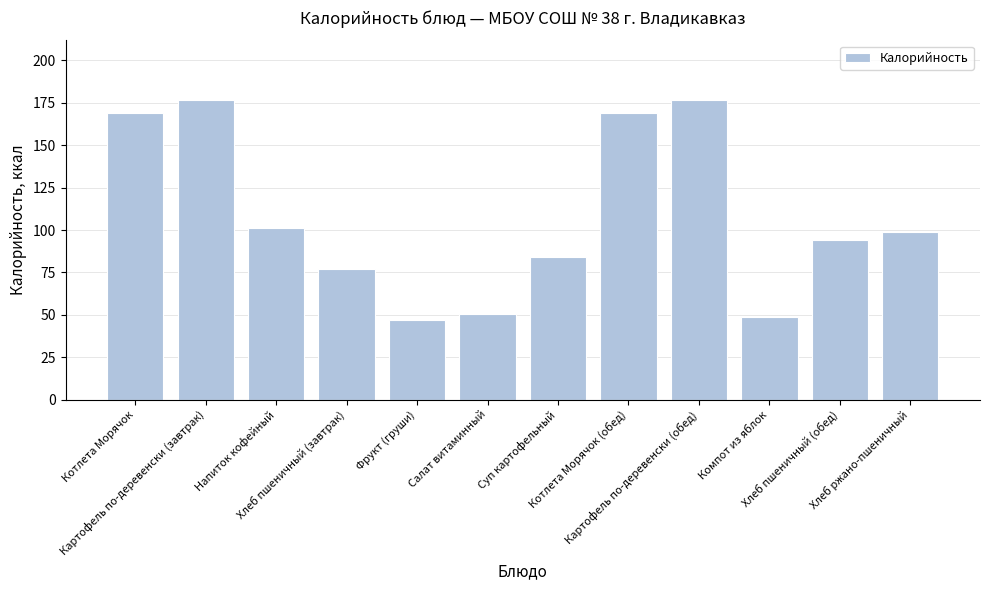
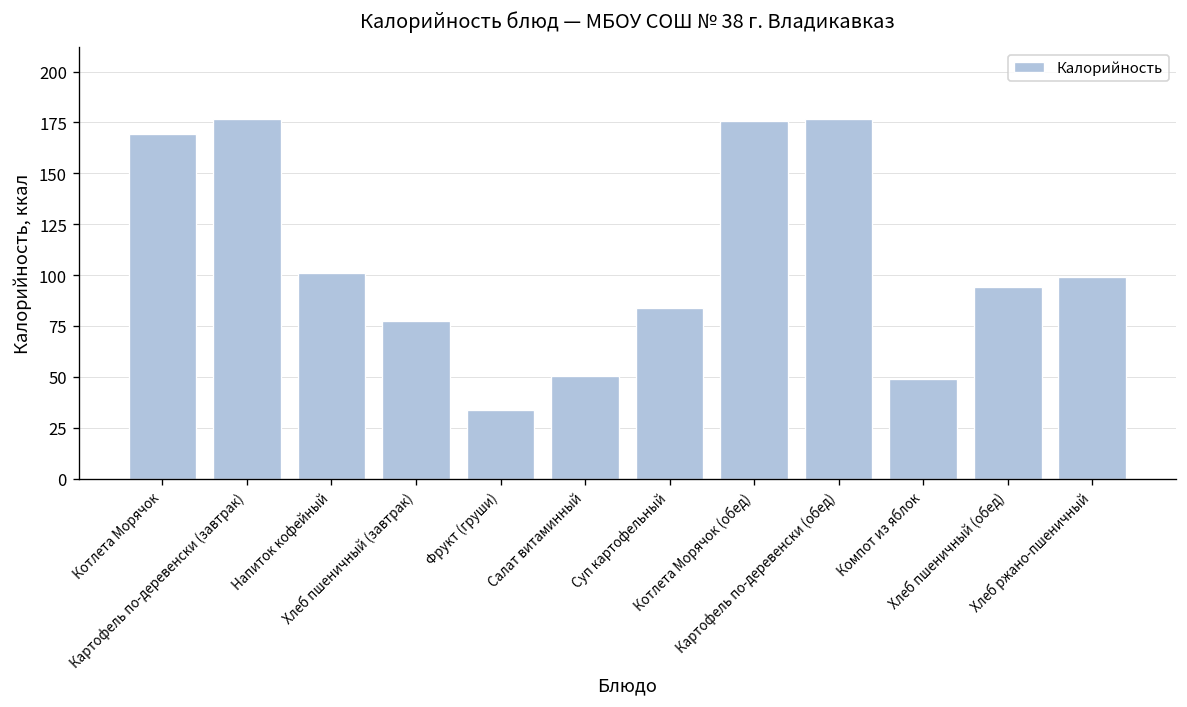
  {
    "Котлета Морячок": 169,
    "Картофель по-деревенски (завтрак)": 177,
    "Напиток кофейный": 101,
    "Хлеб пшеничный (завтрак)": 77,
-   "Фрукт (груши)": 47,
+   "Фрукт (груши)": 34,
    "Салат витаминный": 51,
    "Суп картофельный": 84,
-   "Котлета Морячок (обед)": 169,
+   "Котлета Морячок (обед)": 176,
    "Картофель по-деревенски (обед)": 177,
    "Компот из яблок": 49,
    "Хлеб пшеничный (обед)": 94,
    "Хлеб ржано-пшеничный": 99
  }
